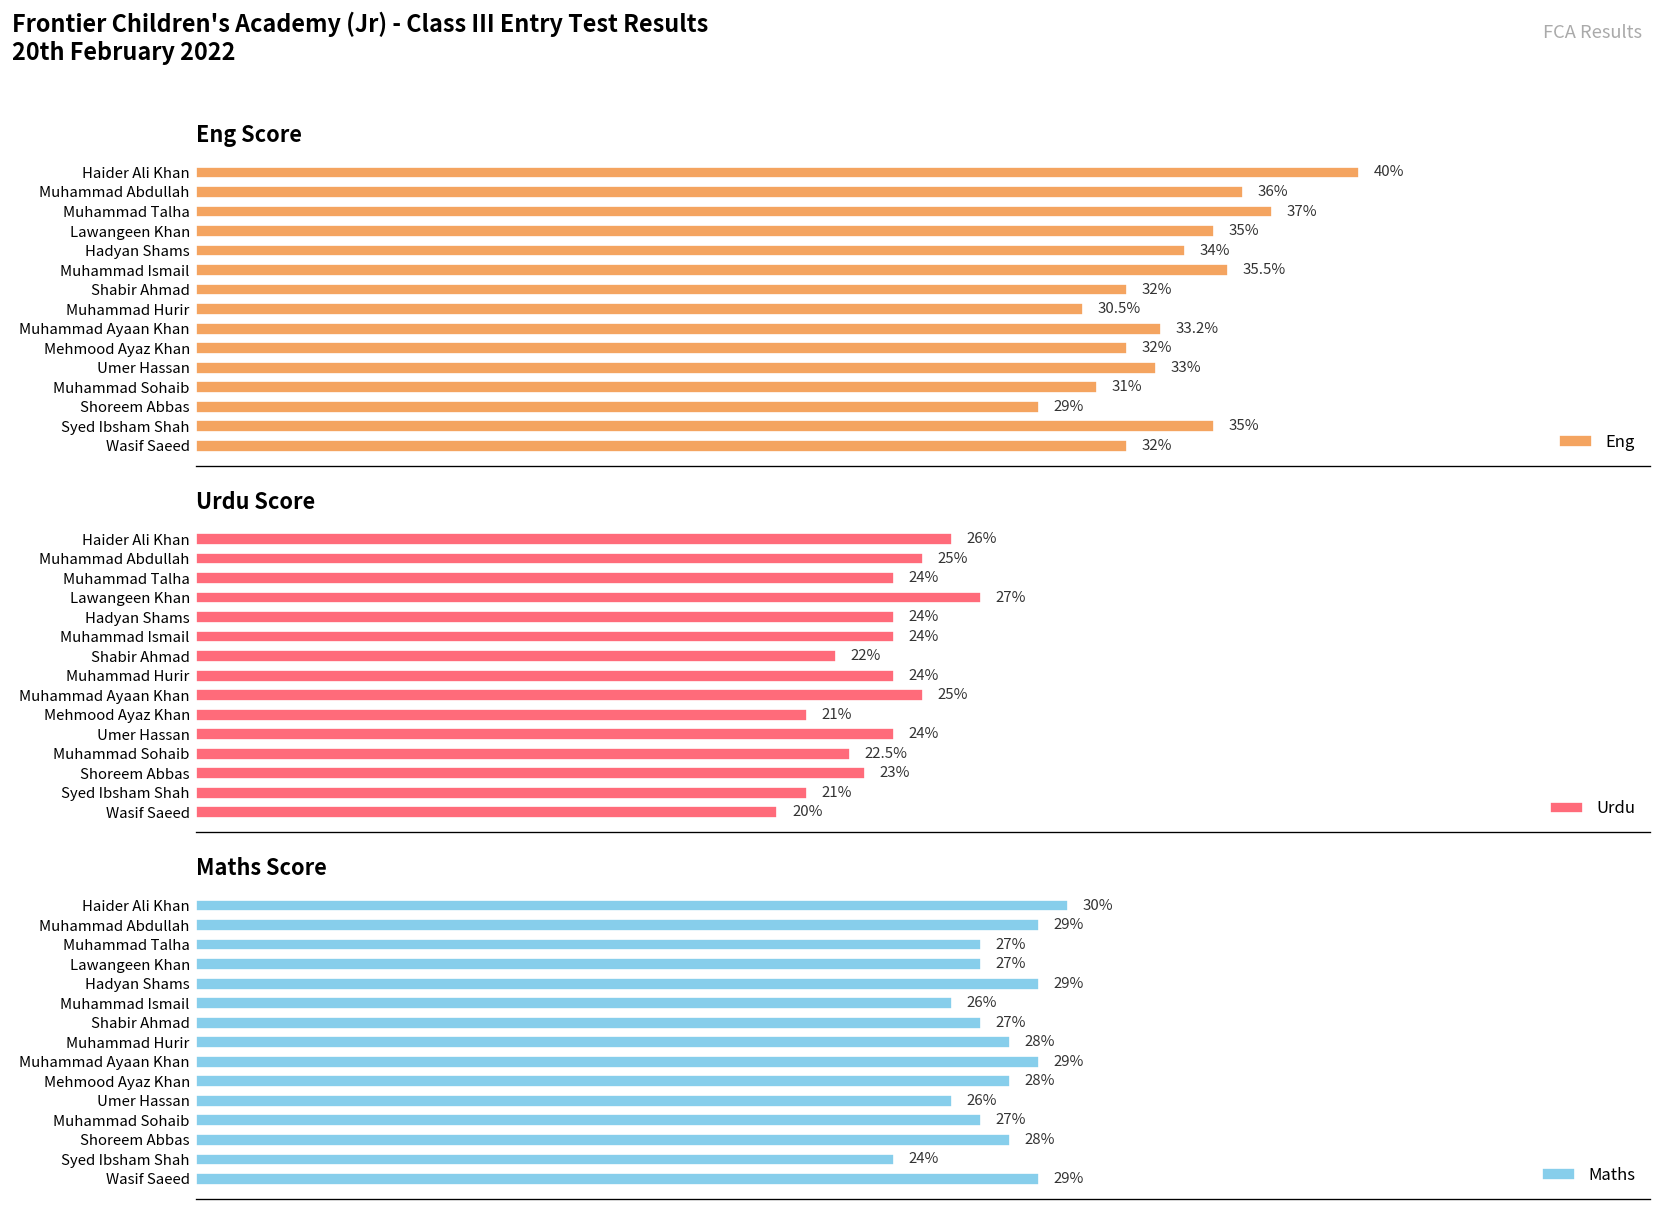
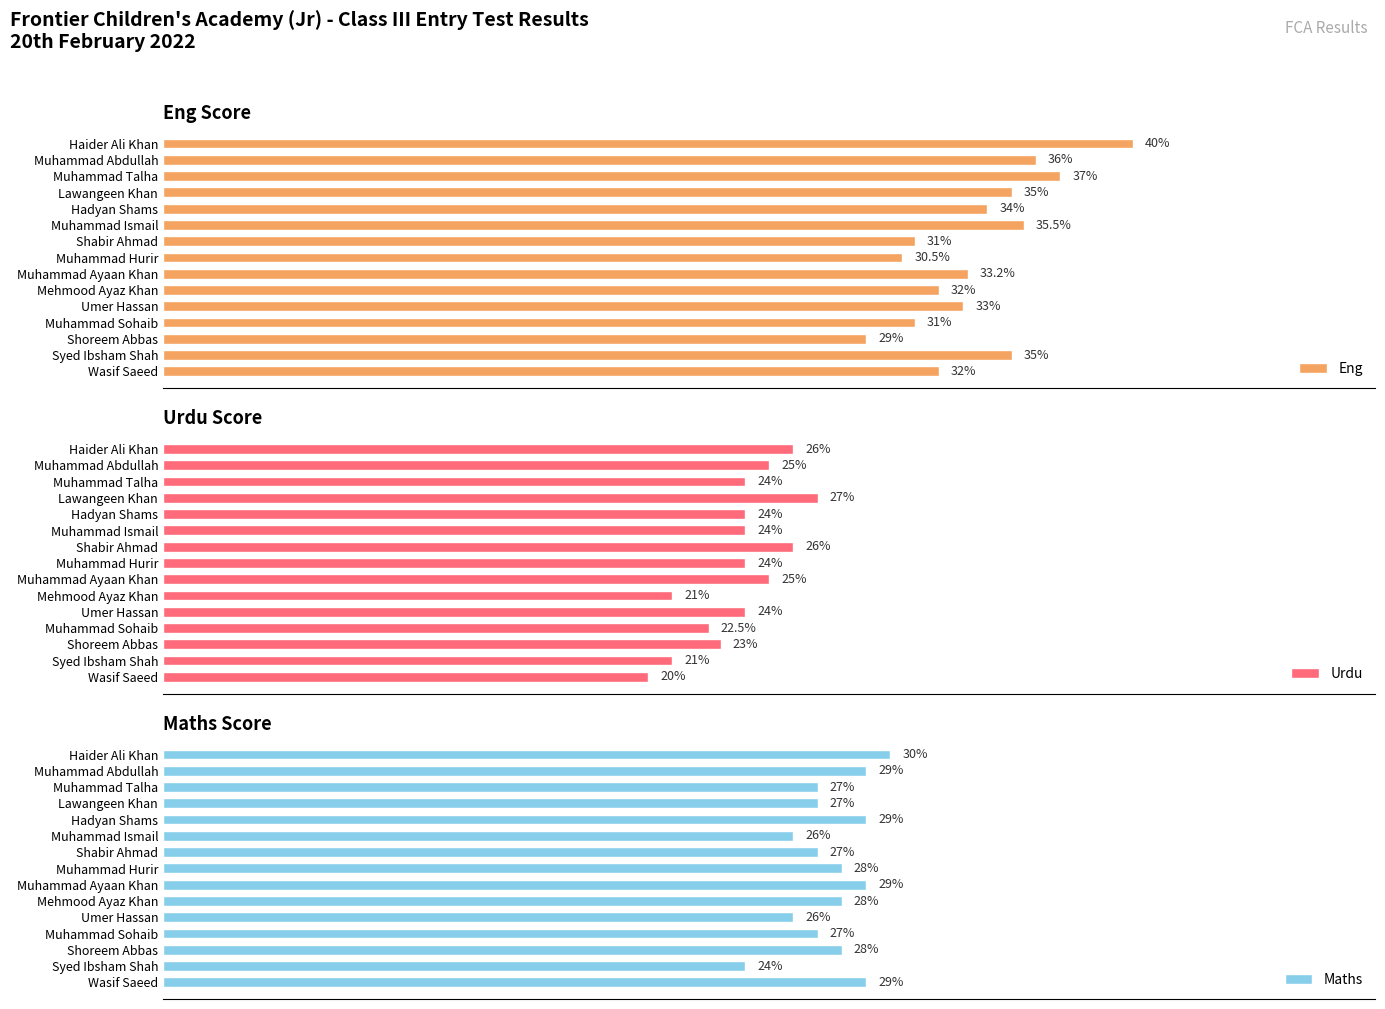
  {
    "Eng Score": {
      "Haider Ali Khan": "40%",
      "Muhammad Abdullah": "36%",
      "Muhammad Talha": "37%",
      "Lawangeen Khan": "35%",
      "Hadyan Shams": "34%",
      "Muhammad Ismail": "35.5%",
-     "Shabir Ahmad": "32%",
+     "Shabir Ahmad": "31%",
      "Muhammad Hurir": "30.5%",
      "Muhammad Ayaan Khan": "33.2%",
      "Mehmood Ayaz Khan": "32%",
      "Umer Hassan": "33%",
      "Muhammad Sohaib": "31%",
      "Shoreem Abbas": "29%",
      "Syed Ibsham Shah": "35%",
      "Wasif Saeed": "32%"
    },
    "Urdu Score": {
      "Haider Ali Khan": "26%",
      "Muhammad Abdullah": "25%",
      "Muhammad Talha": "24%",
      "Lawangeen Khan": "27%",
      "Hadyan Shams": "24%",
      "Muhammad Ismail": "24%",
-     "Shabir Ahmad": "22%",
+     "Shabir Ahmad": "26%",
      "Muhammad Hurir": "24%",
      "Muhammad Ayaan Khan": "25%",
      "Mehmood Ayaz Khan": "21%",
      "Umer Hassan": "24%",
      "Muhammad Sohaib": "22.5%",
      "Shoreem Abbas": "23%",
      "Syed Ibsham Shah": "21%",
      "Wasif Saeed": "20%"
    },
    "Maths Score": {
      "Haider Ali Khan": "30%",
      "Muhammad Abdullah": "29%",
      "Muhammad Talha": "27%",
      "Lawangeen Khan": "27%",
      "Hadyan Shams": "29%",
      "Muhammad Ismail": "26%",
      "Shabir Ahmad": "27%",
      "Muhammad Hurir": "28%",
      "Muhammad Ayaan Khan": "29%",
      "Mehmood Ayaz Khan": "28%",
      "Umer Hassan": "26%",
      "Muhammad Sohaib": "27%",
      "Shoreem Abbas": "28%",
      "Syed Ibsham Shah": "24%",
      "Wasif Saeed": "29%"
    }
  }
